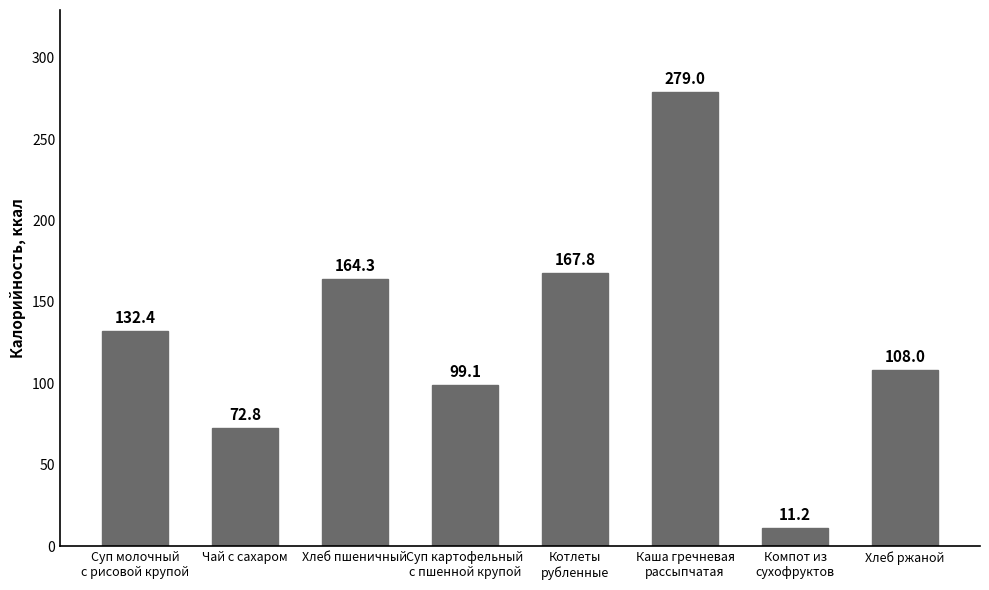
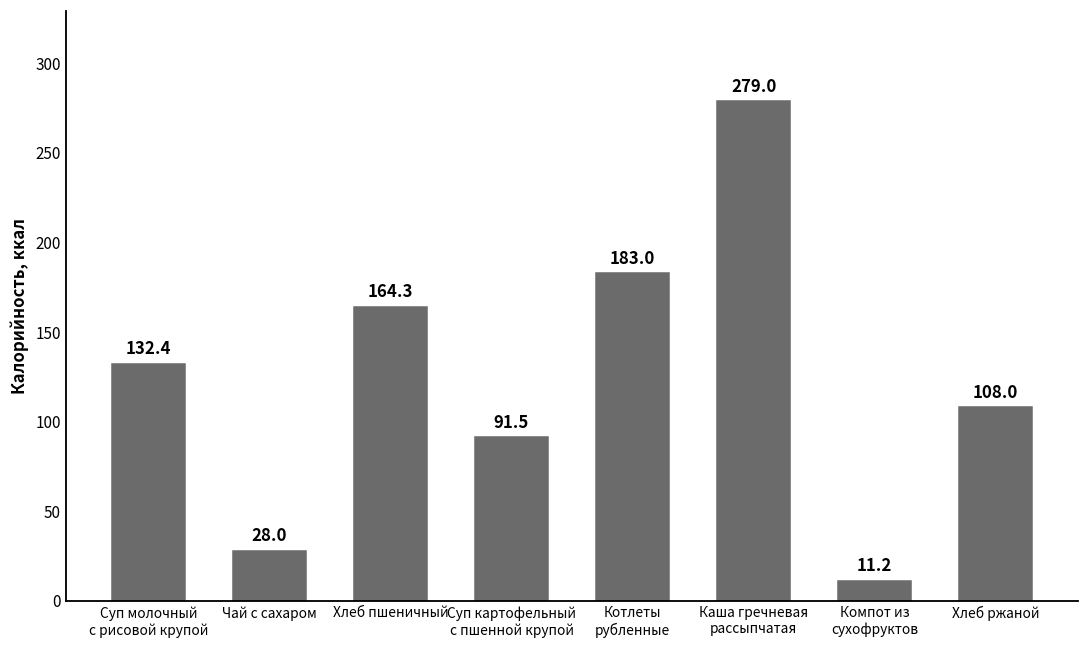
  {
    "Суп молочный с рисовой крупой": 132.4,
-   "Чай с сахаром": 72.8,
+   "Чай с сахаром": 28.0,
    "Хлеб пшеничный": 164.3,
-   "Суп картофельный с пшенной крупой": 99.1,
-   "Котлеты рубленные": 167.8,
+   "Суп картофельный с пшенной крупой": 91.5,
+   "Котлеты рубленные": 183.0,
    "Каша гречневая рассыпчатая": 279.0,
    "Компот из сухофруктов": 11.2,
    "Хлеб ржаной": 108.0
  }
